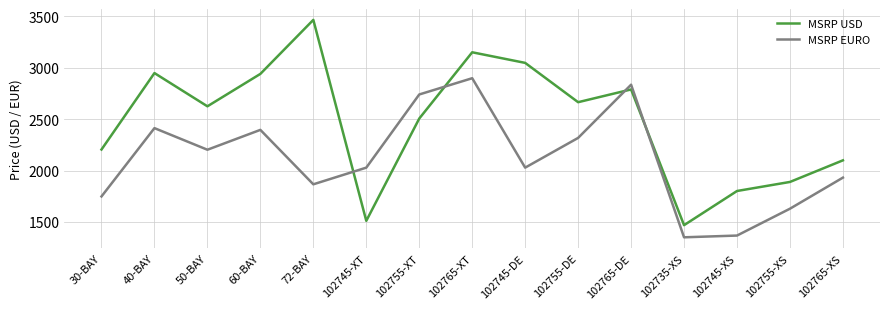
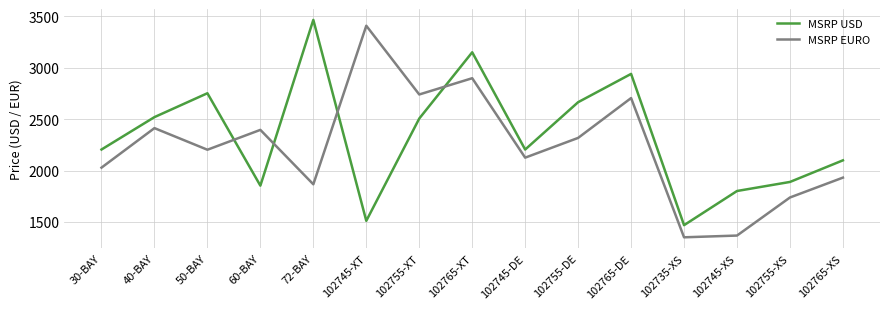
  {
    "MSRP USD": {
      "30-BAY": 2200,
-     "40-BAY": 2950,
-     "50-BAY": 2620,
-     "60-BAY": 2940,
+     "40-BAY": 2520,
+     "50-BAY": 2750,
+     "60-BAY": 1850,
      "72-BAY": 3460,
      "102745-XT": 1510,
      "102755-XT": 2510,
      "102765-XT": 3150,
-     "102745-DE": 3050,
+     "102745-DE": 2200,
      "102755-DE": 2660,
-     "102765-DE": 2790,
+     "102765-DE": 2940,
      "102735-XS": 1470,
      "102745-XS": 1800,
      "102755-XS": 1890,
      "102765-XS": 2100
    },
    "MSRP EURO": {
-     "30-BAY": 1750,
+     "30-BAY": 2030,
      "40-BAY": 2410,
      "50-BAY": 2200,
      "60-BAY": 2400,
      "72-BAY": 1870,
-     "102745-XT": 2030,
+     "102745-XT": 3410,
      "102755-XT": 2740,
      "102765-XT": 2900,
-     "102745-DE": 2030,
+     "102745-DE": 2130,
      "102755-DE": 2320,
-     "102765-DE": 2830,
+     "102765-DE": 2700,
      "102735-XS": 1350,
      "102745-XS": 1370,
-     "102755-XS": 1630,
+     "102755-XS": 1740,
      "102765-XS": 1930
    }
  }
